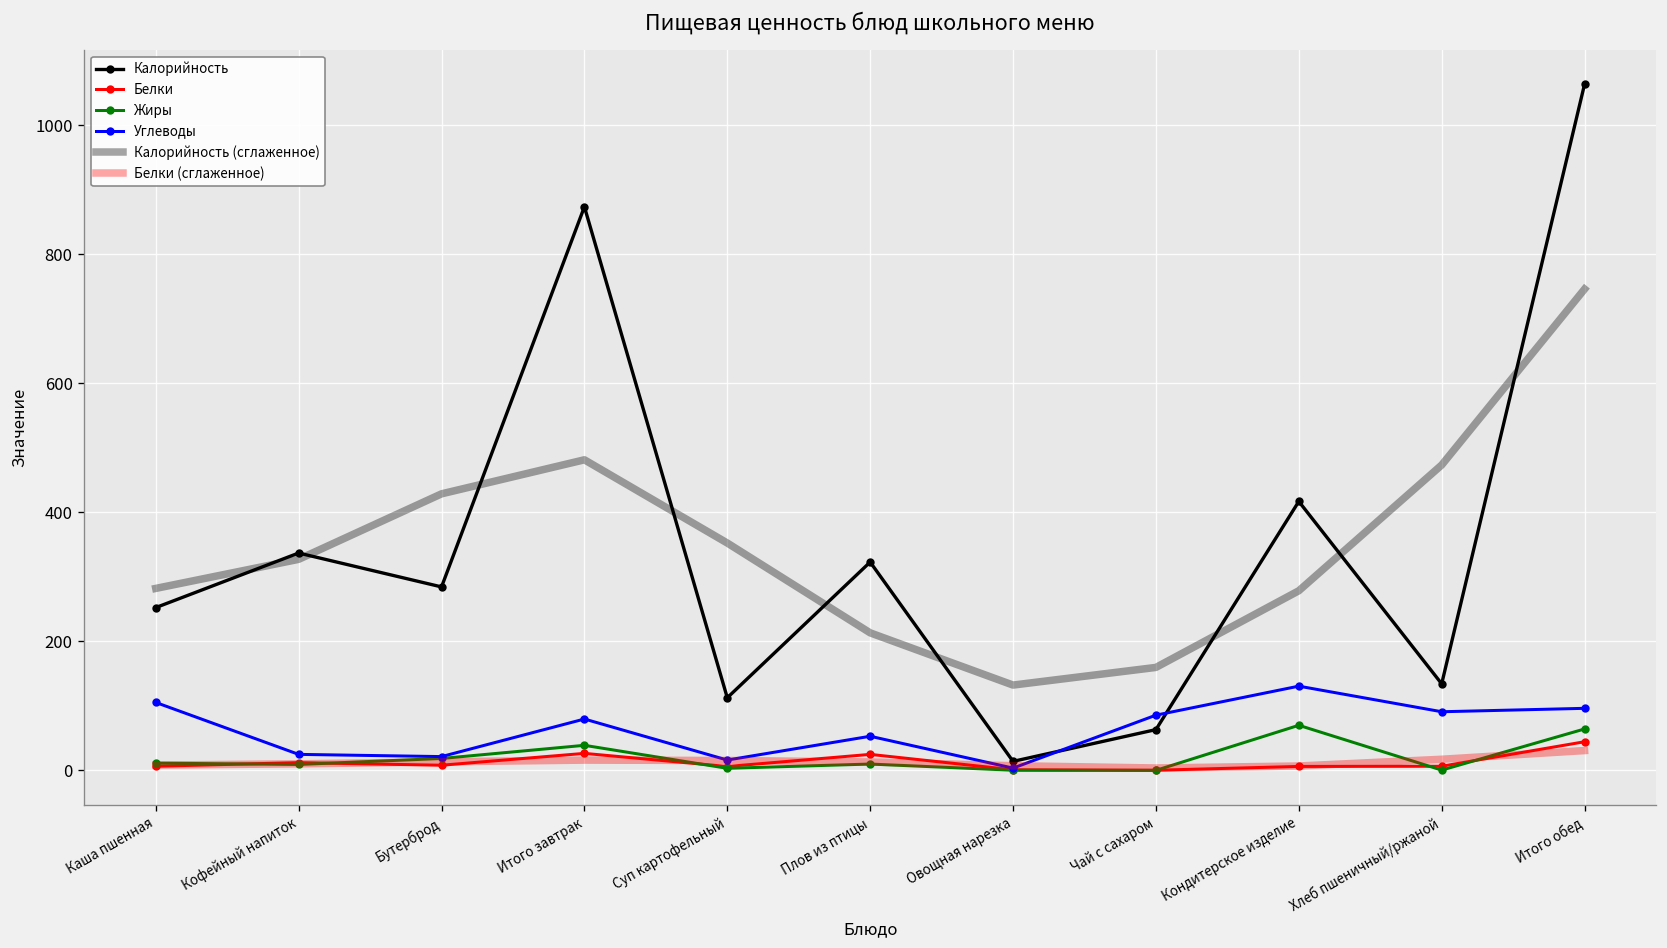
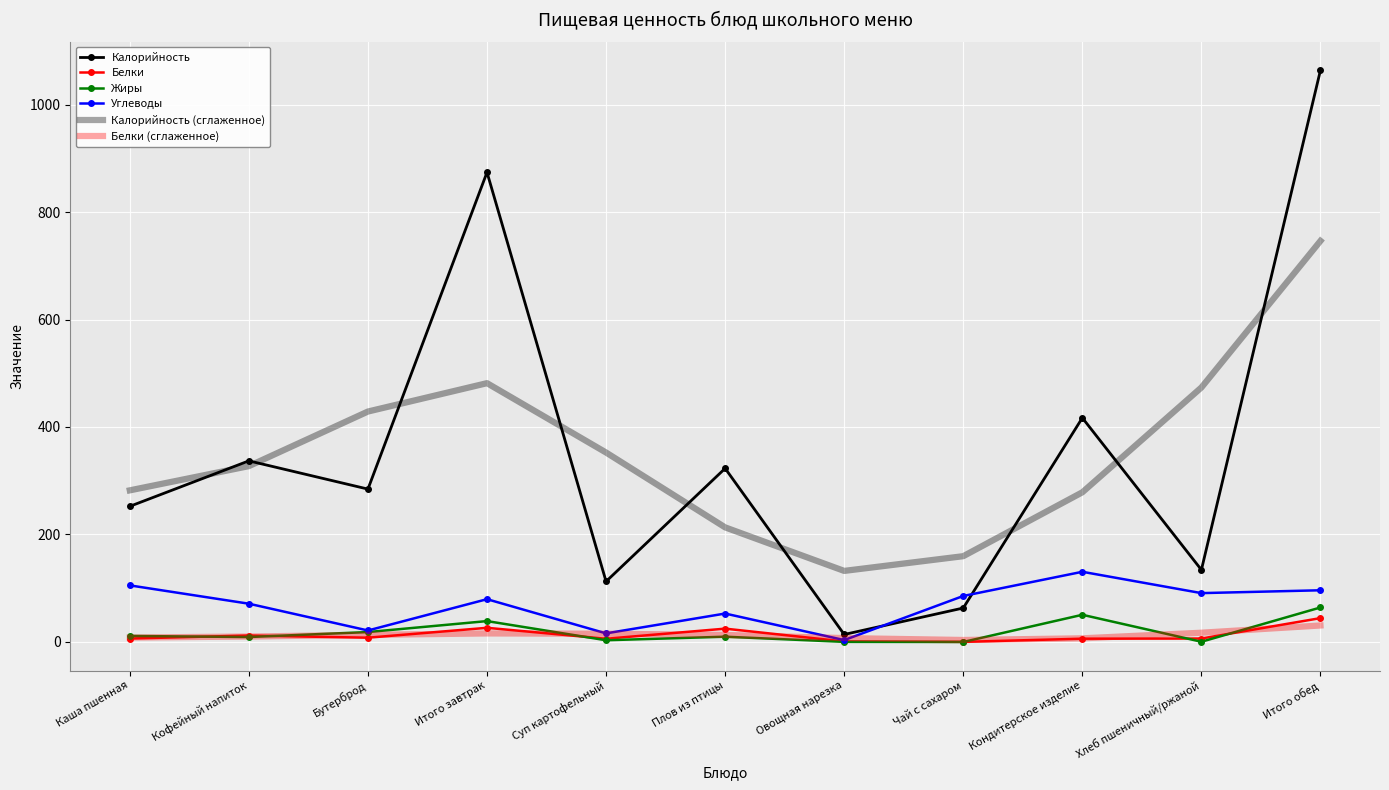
  {
    "Жиры": {
      "Итого завтрак": 40,
-     "Кондитерское изделие": 70,
+     "Кондитерское изделие": 50,
      "Хлеб пшеничный/ржаной": 0,
      "Итого обед": 60
    },
    "Углеводы": {
      "Каша пшенная": 110,
-     "Кофейный напиток": 20,
+     "Кофейный напиток": 70,
      "Итого завтрак": 80,
      "Плов из птицы": 50,
      "Чай с сахаром": 90,
      "Кондитерское изделие": 130,
      "Хлеб пшеничный/ржаной": 90,
      "Итого обед": 100
    }
  }
